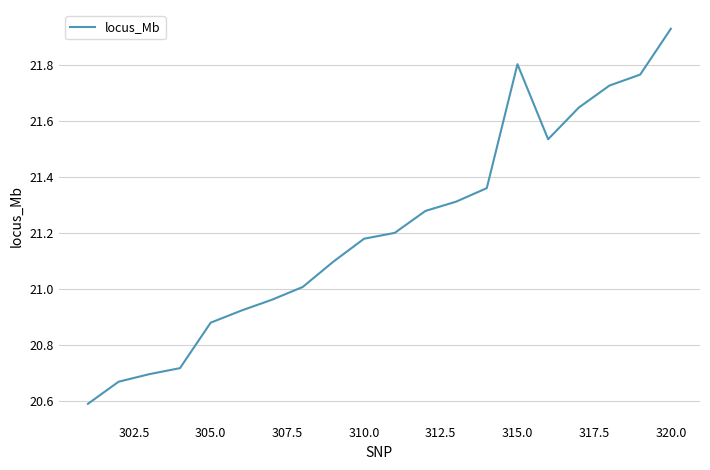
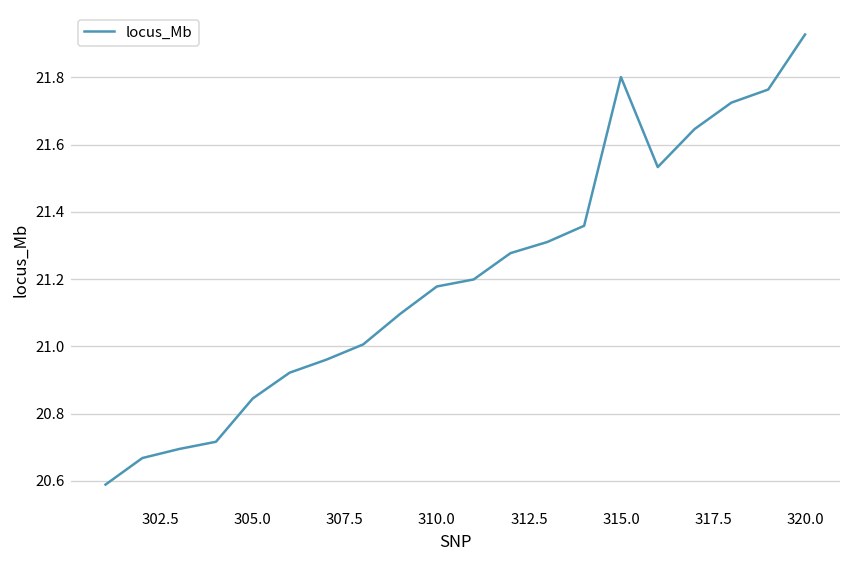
  {
-   "305.0": 20.88,
+   "305.0": 20.85,
    "310.0": 21.18,
    "315.0": 21.80,
    "320.0": 21.93
  }
